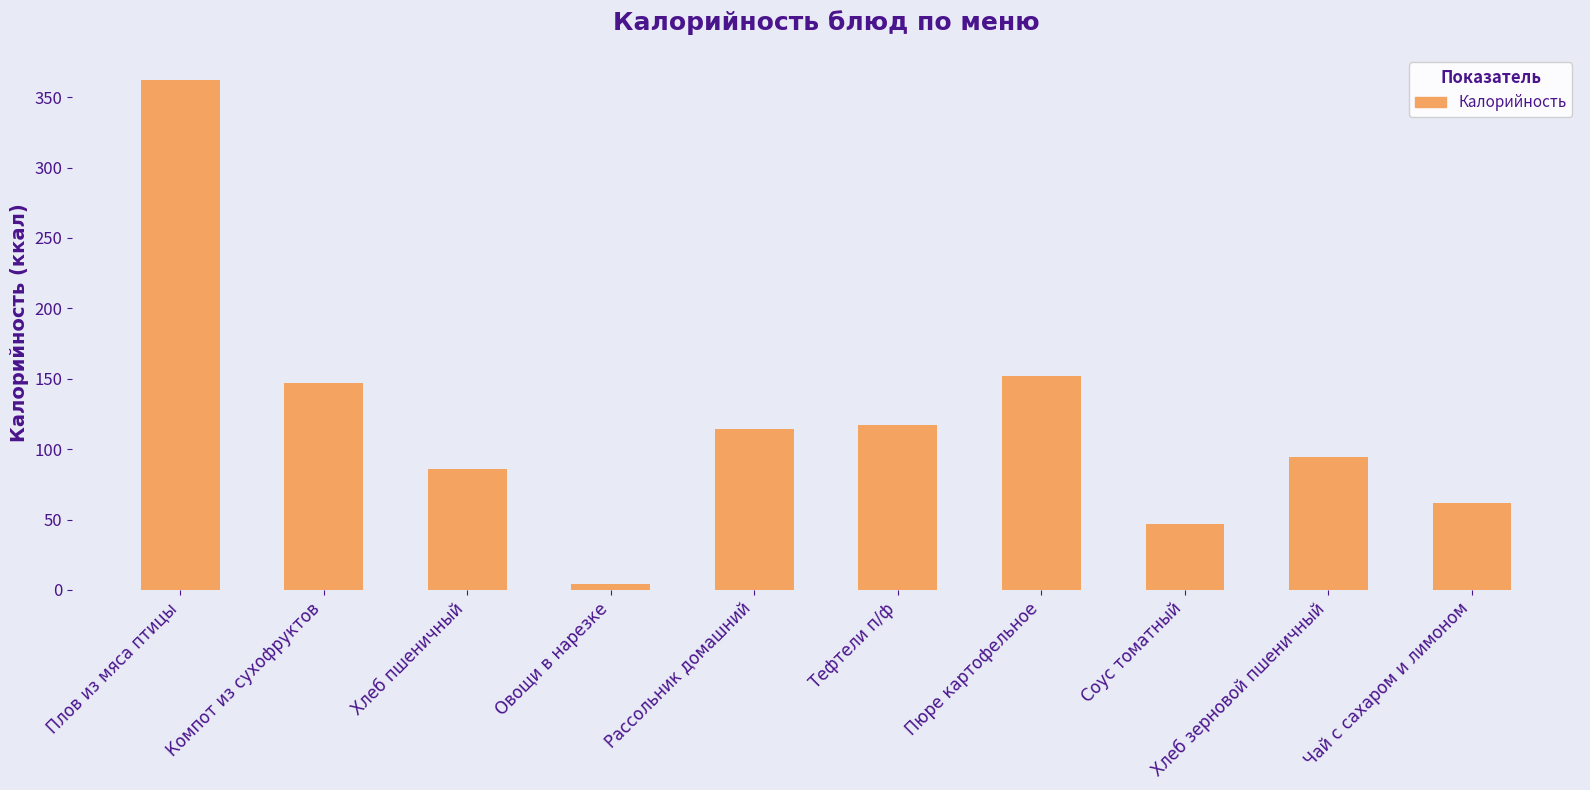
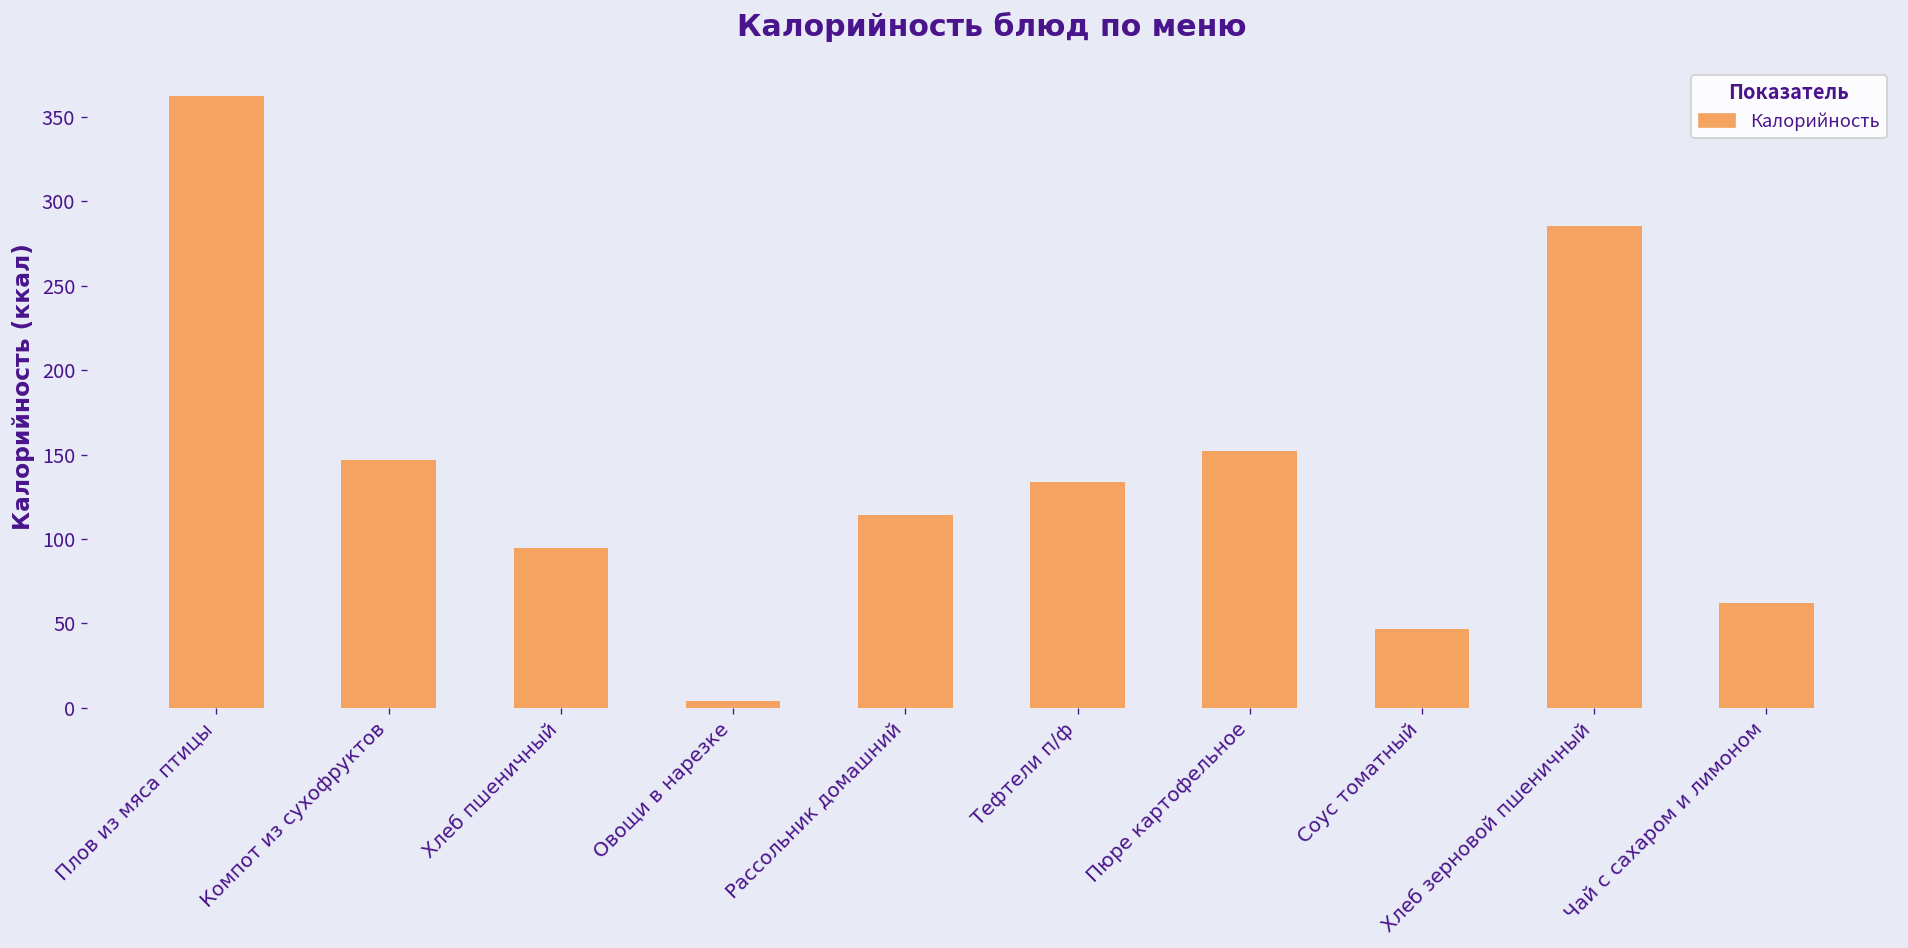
  {
    "Плов из мяса птицы": 362,
    "Компот из сухофруктов": 147,
-   "Хлеб пшеничный": 86,
+   "Хлеб пшеничный": 94,
    "Овощи в нарезке": 4,
    "Рассольник домашний": 115,
-   "Тефтели п/ф": 117,
+   "Тефтели п/ф": 134,
    "Пюре картофельное": 152,
    "Соус томатный": 47,
-   "Хлеб зерновой пшеничный": 94,
+   "Хлеб зерновой пшеничный": 285,
    "Чай с сахаром и лимоном": 62
  }
